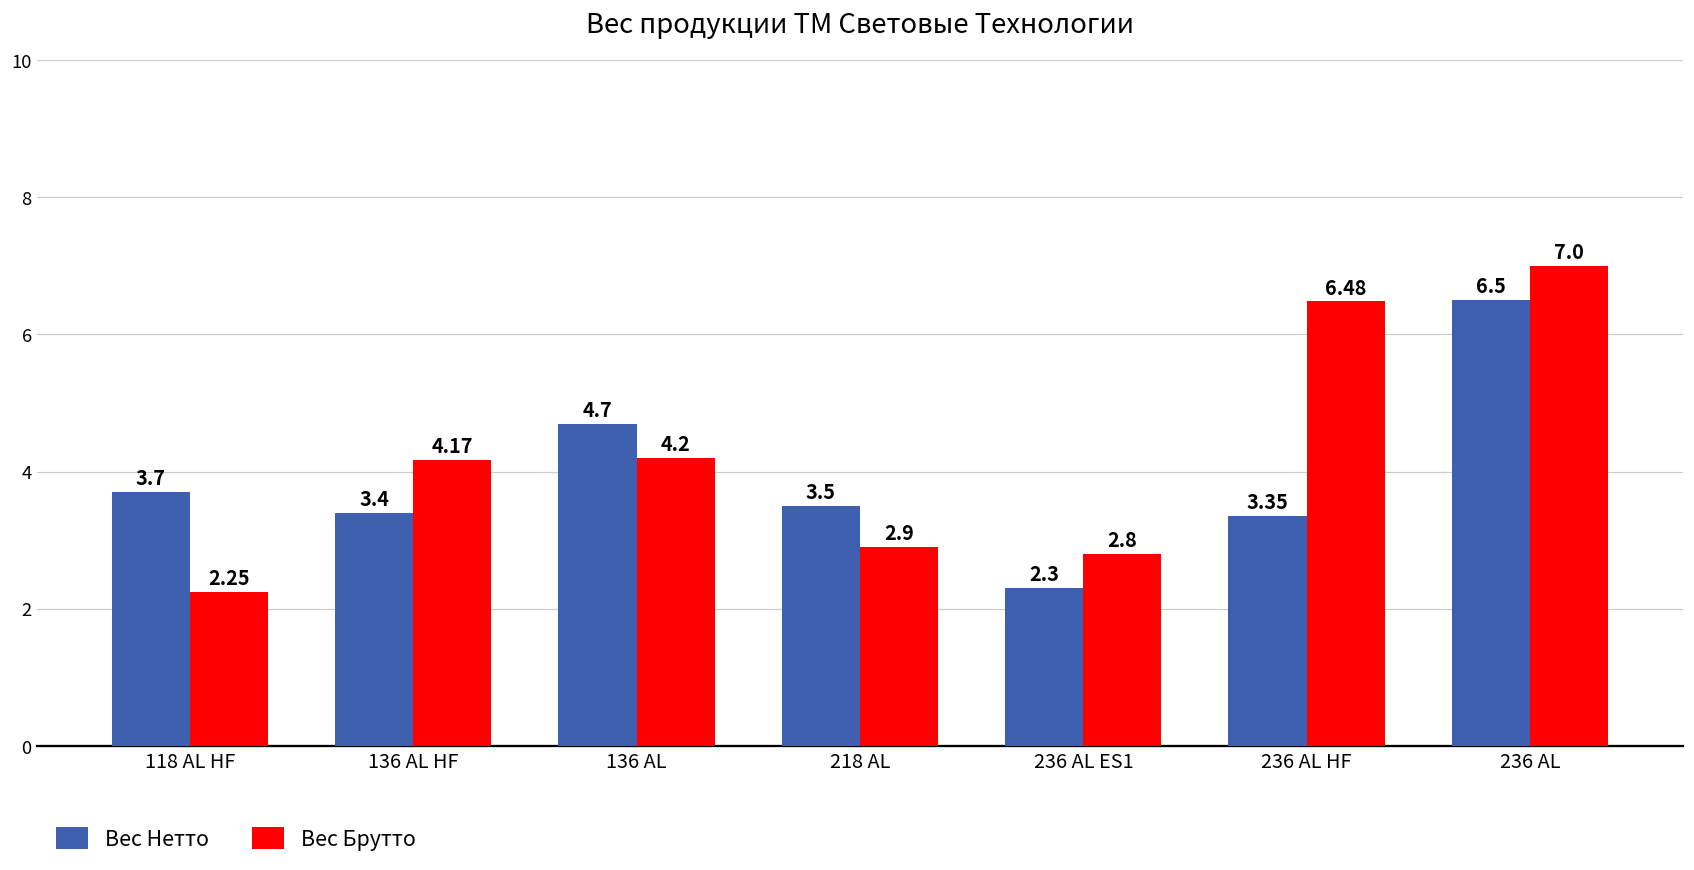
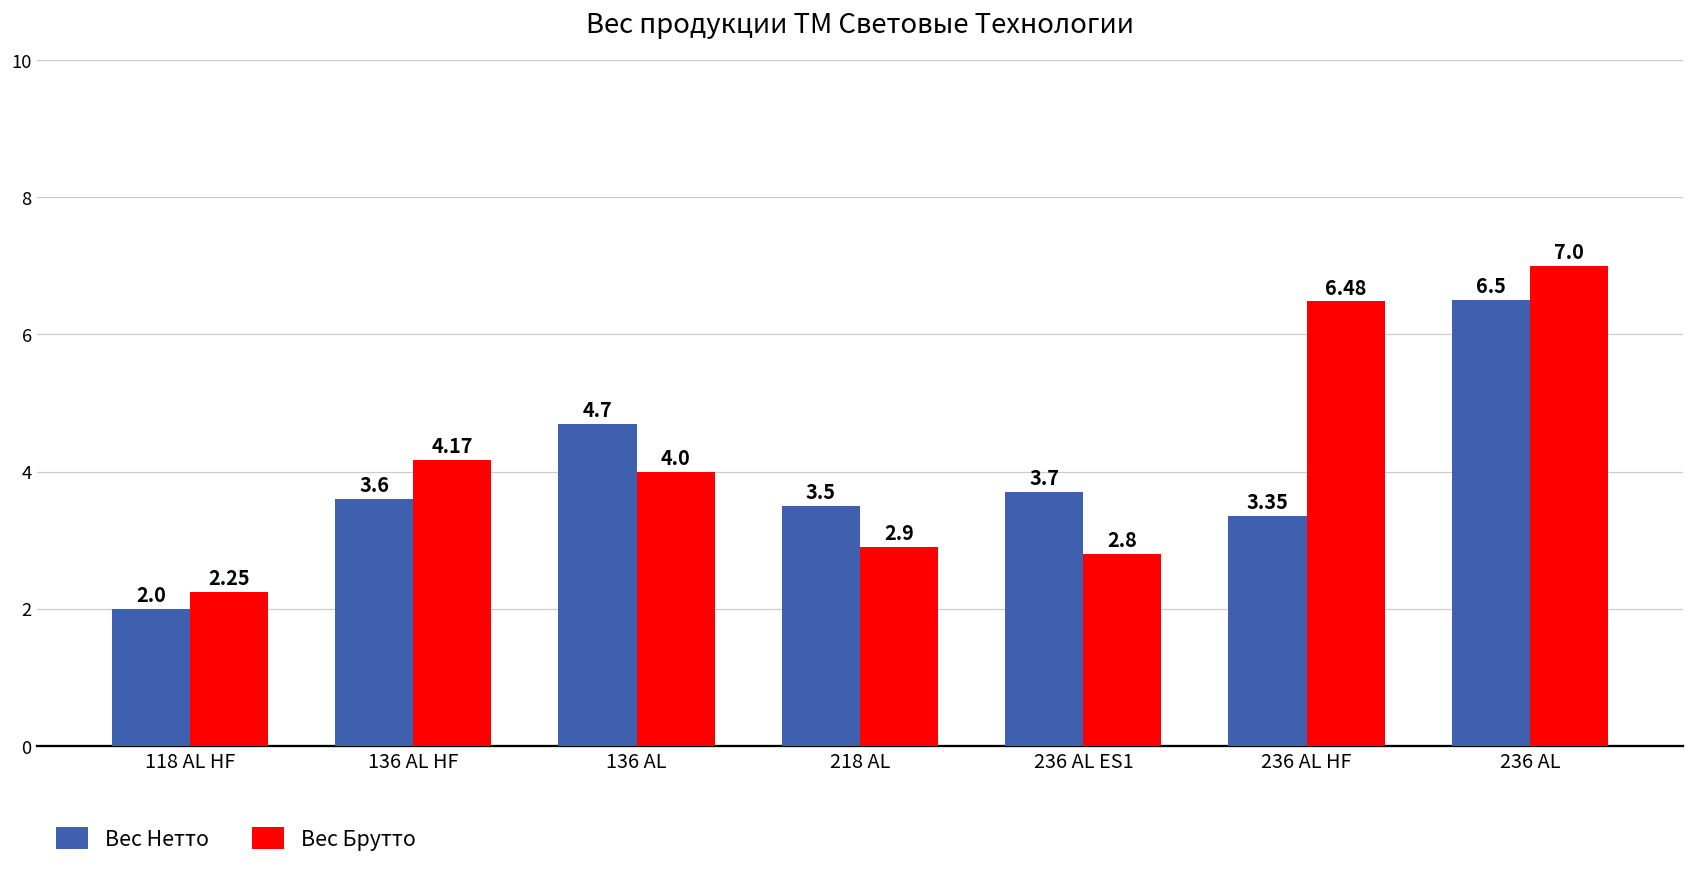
  {
    "Вес Нетто": {
-     "118 AL HF": 3.7,
-     "136 AL HF": 3.4,
+     "118 AL HF": 2.0,
+     "136 AL HF": 3.6,
      "136 AL": 4.7,
      "218 AL": 3.5,
-     "236 AL ES1": 2.3,
+     "236 AL ES1": 3.7,
      "236 AL HF": 3.35,
      "236 AL": 6.5
    },
    "Вес Брутто": {
      "118 AL HF": 2.25,
      "136 AL HF": 4.17,
-     "136 AL": 4.2,
+     "136 AL": 4.0,
      "218 AL": 2.9,
      "236 AL ES1": 2.8,
      "236 AL HF": 6.48,
      "236 AL": 7.0
    }
  }
